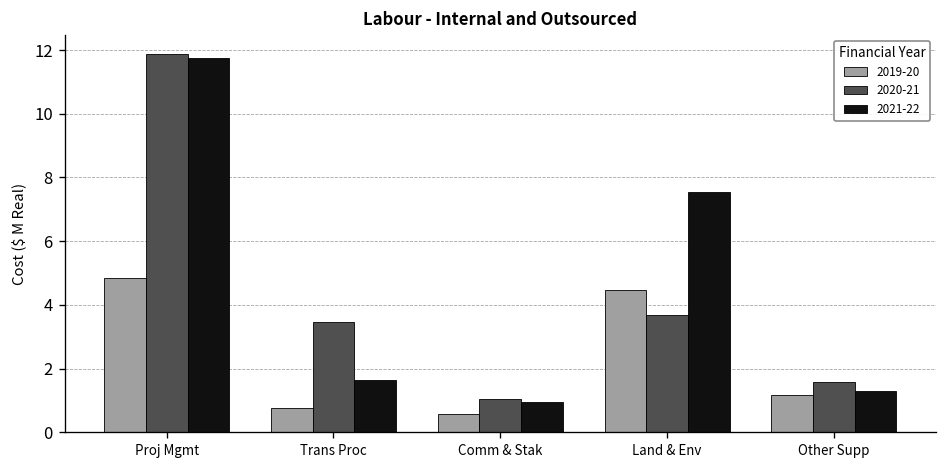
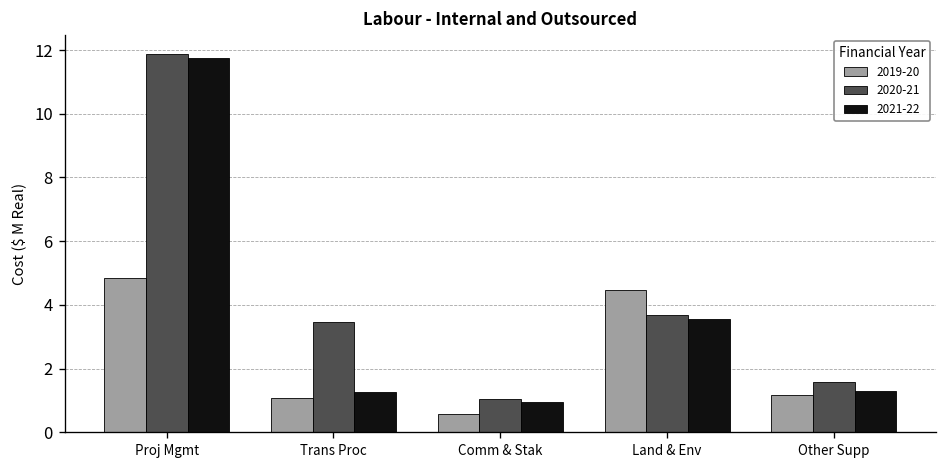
  {
    "2019-20": {
      "Proj Mgmt": 4.9,
-     "Trans Proc": 0.8,
+     "Trans Proc": 1.1,
      "Comm & Stak": 0.6,
      "Land & Env": 4.5,
      "Other Supp": 1.2
    },
    "2020-21": {
      "Proj Mgmt": 11.9,
      "Trans Proc": 3.5,
      "Comm & Stak": 1.1,
      "Land & Env": 3.7,
      "Other Supp": 1.6
    },
    "2021-22": {
      "Proj Mgmt": 11.8,
-     "Trans Proc": 1.6,
+     "Trans Proc": 1.3,
      "Comm & Stak": 0.9,
-     "Land & Env": 7.6,
+     "Land & Env": 3.5,
      "Other Supp": 1.3
    }
  }
